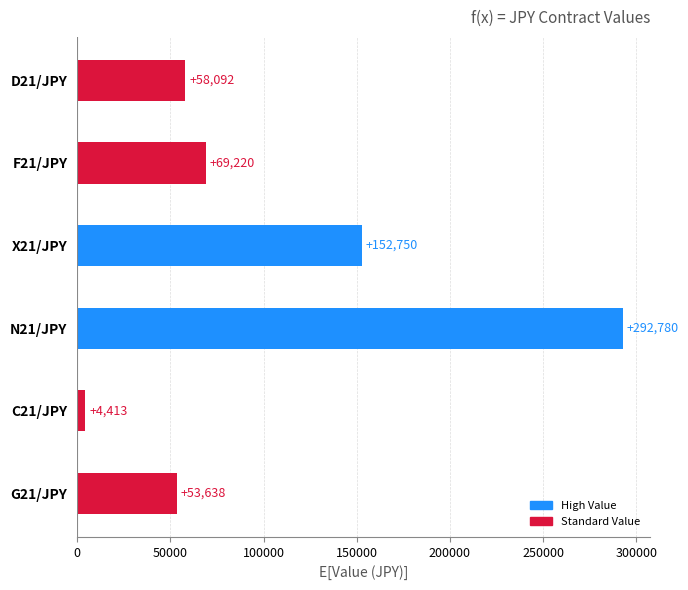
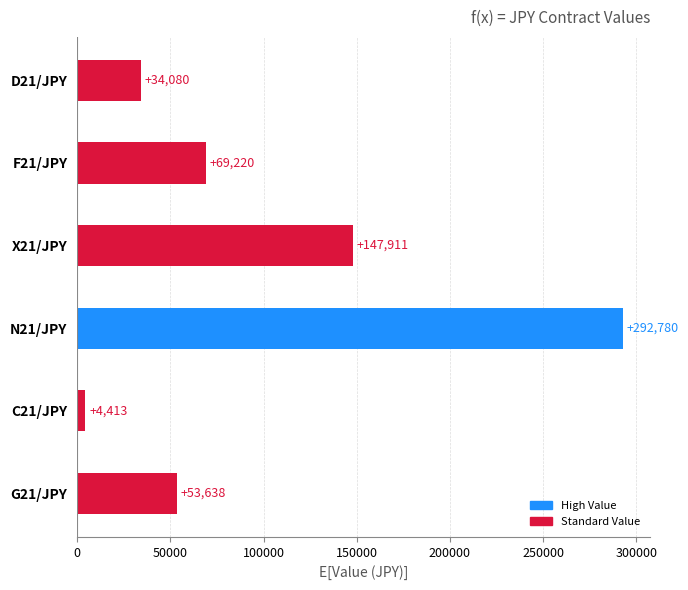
  {
-   "D21/JPY": "+58,092",
+   "D21/JPY": "+34,080",
    "F21/JPY": "+69,220",
-   "X21/JPY": "+152,750",
+   "X21/JPY": "+147,911",
    "N21/JPY": "+292,780",
    "C21/JPY": "+4,413",
    "G21/JPY": "+53,638"
  }
